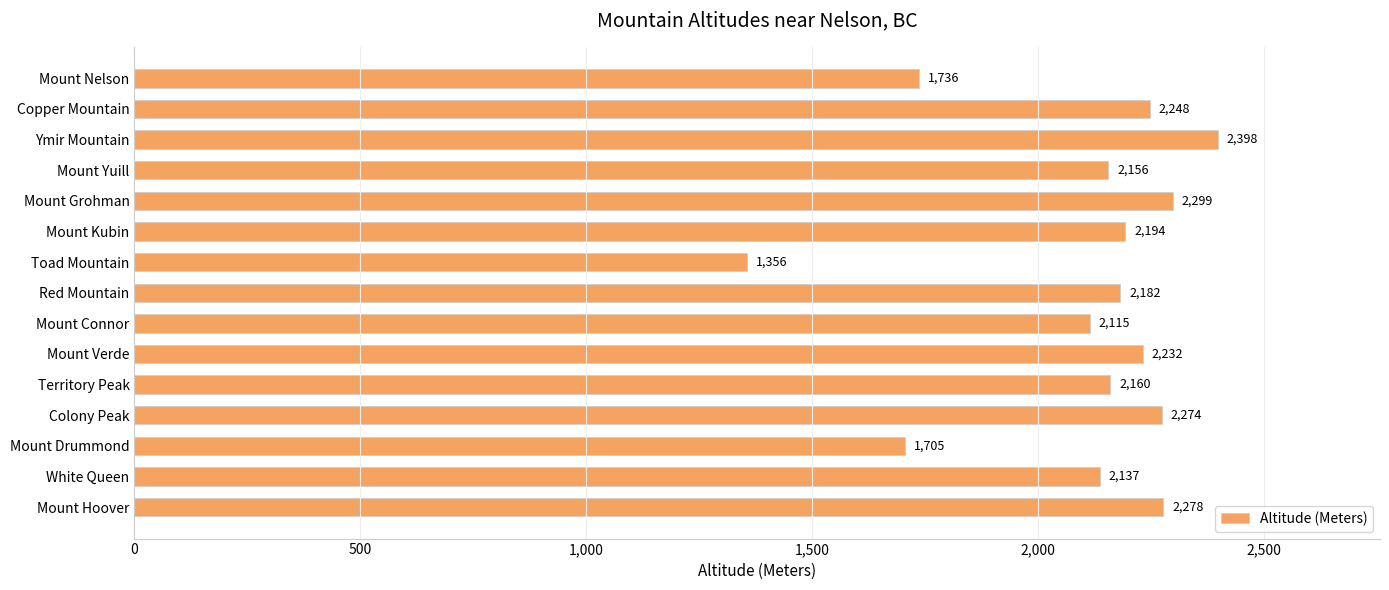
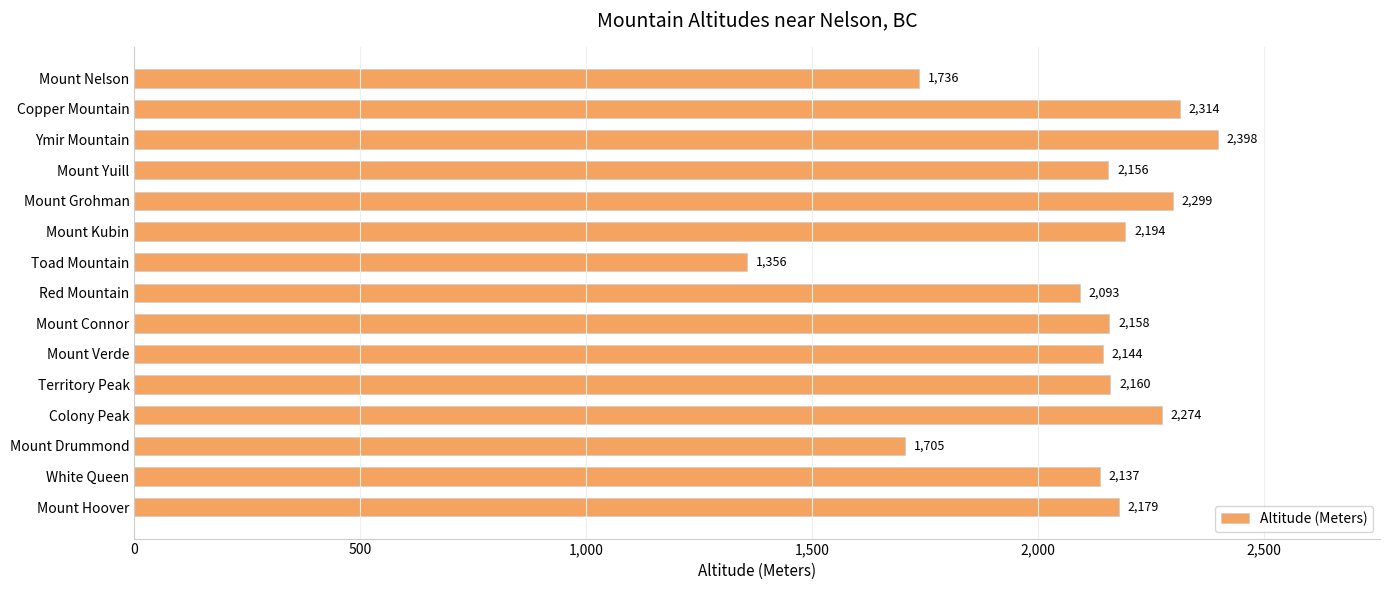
  {
    "Mount Nelson": "1,736",
-   "Copper Mountain": "2,248",
+   "Copper Mountain": "2,314",
    "Ymir Mountain": "2,398",
    "Mount Yuill": "2,156",
    "Mount Grohman": "2,299",
    "Mount Kubin": "2,194",
    "Toad Mountain": "1,356",
-   "Red Mountain": "2,182",
-   "Mount Connor": "2,115",
-   "Mount Verde": "2,232",
+   "Red Mountain": "2,093",
+   "Mount Connor": "2,158",
+   "Mount Verde": "2,144",
    "Territory Peak": "2,160",
    "Colony Peak": "2,274",
    "Mount Drummond": "1,705",
    "White Queen": "2,137",
-   "Mount Hoover": "2,278"
+   "Mount Hoover": "2,179"
  }
